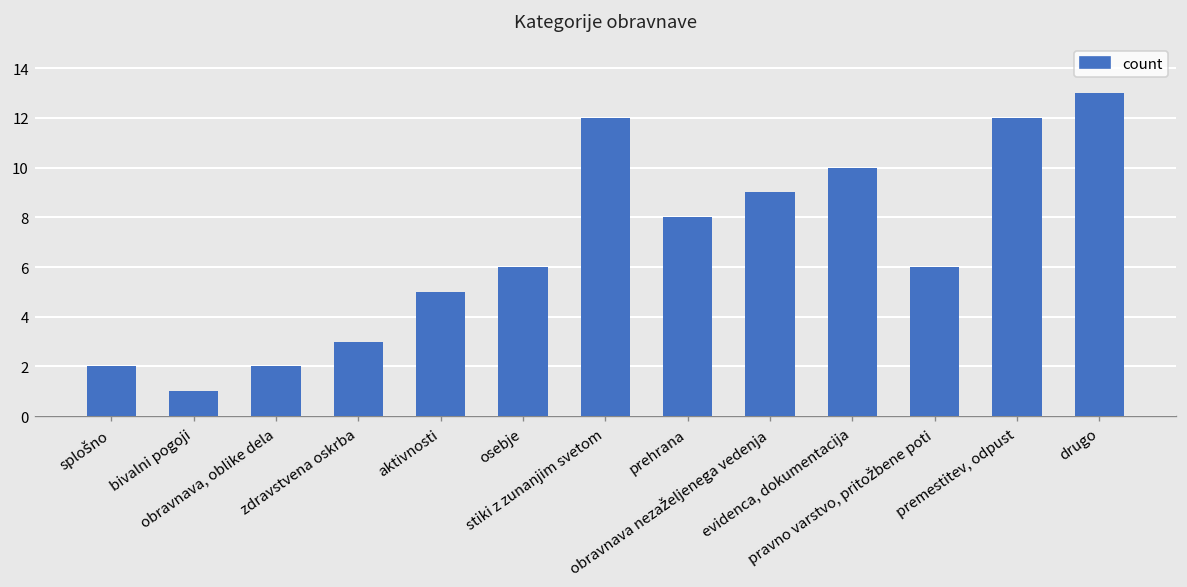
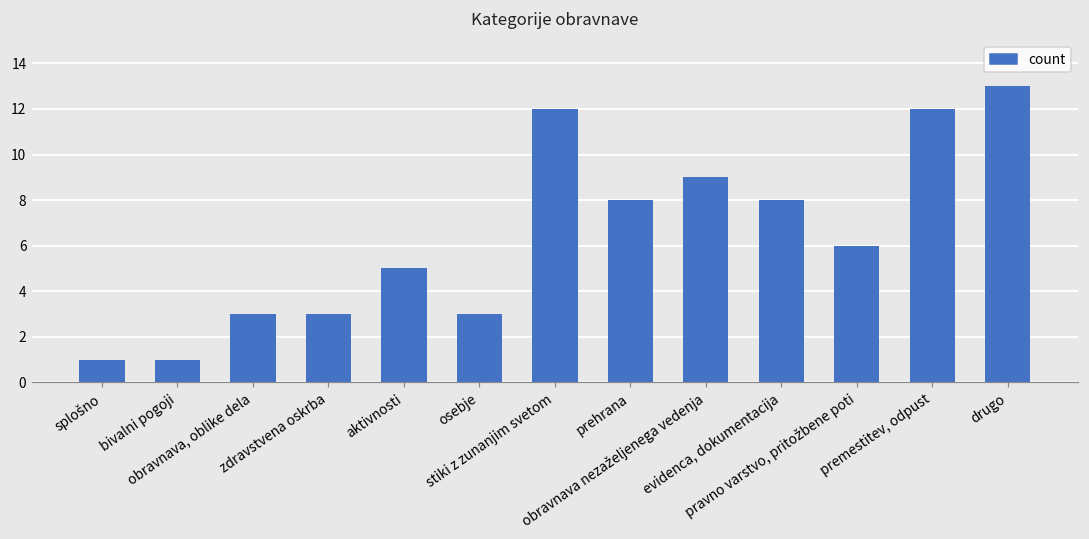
  {
-   "splošno": 2,
+   "splošno": 1,
    "bivalni pogoji": 1,
-   "obravnava, oblike dela": 2,
+   "obravnava, oblike dela": 3,
    "zdravstvena oskrba": 3,
    "aktivnosti": 5,
-   "osebje": 6,
+   "osebje": 3,
    "stiki z zunanjim svetom": 12,
    "prehrana": 8,
    "obravnava nezaželjenega vedenja": 9,
-   "evidenca, dokumentacija": 10,
+   "evidenca, dokumentacija": 8,
    "pravno varstvo, pritožbene poti": 6,
    "premestitev, odpust": 12,
    "drugo": 13
  }
